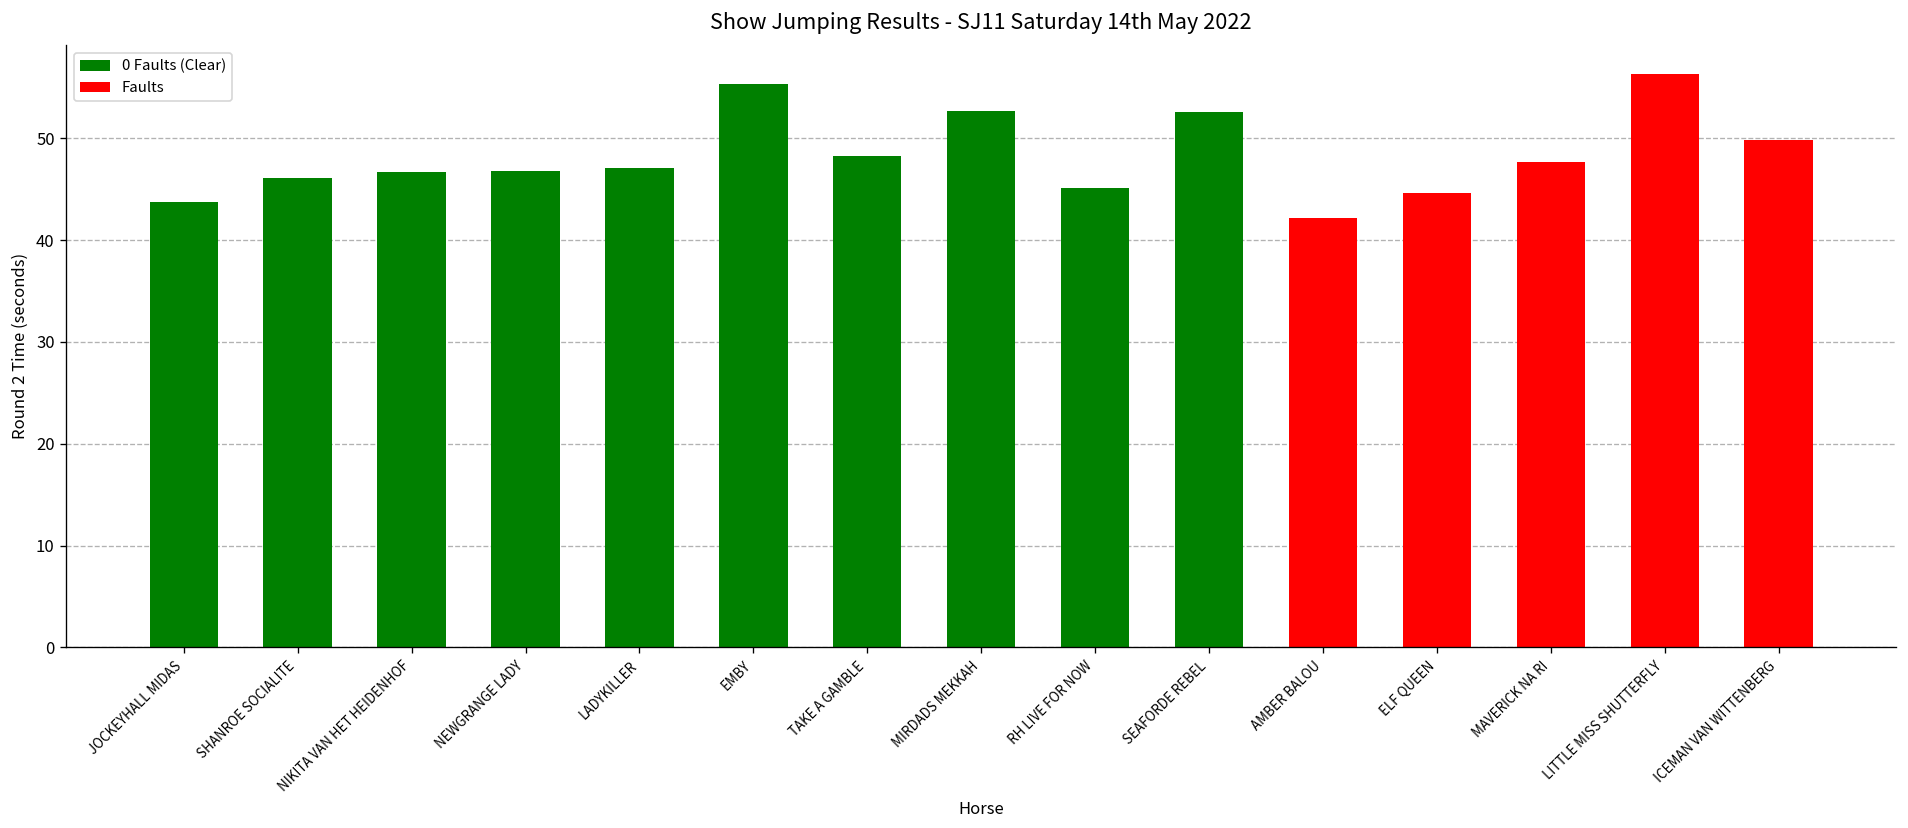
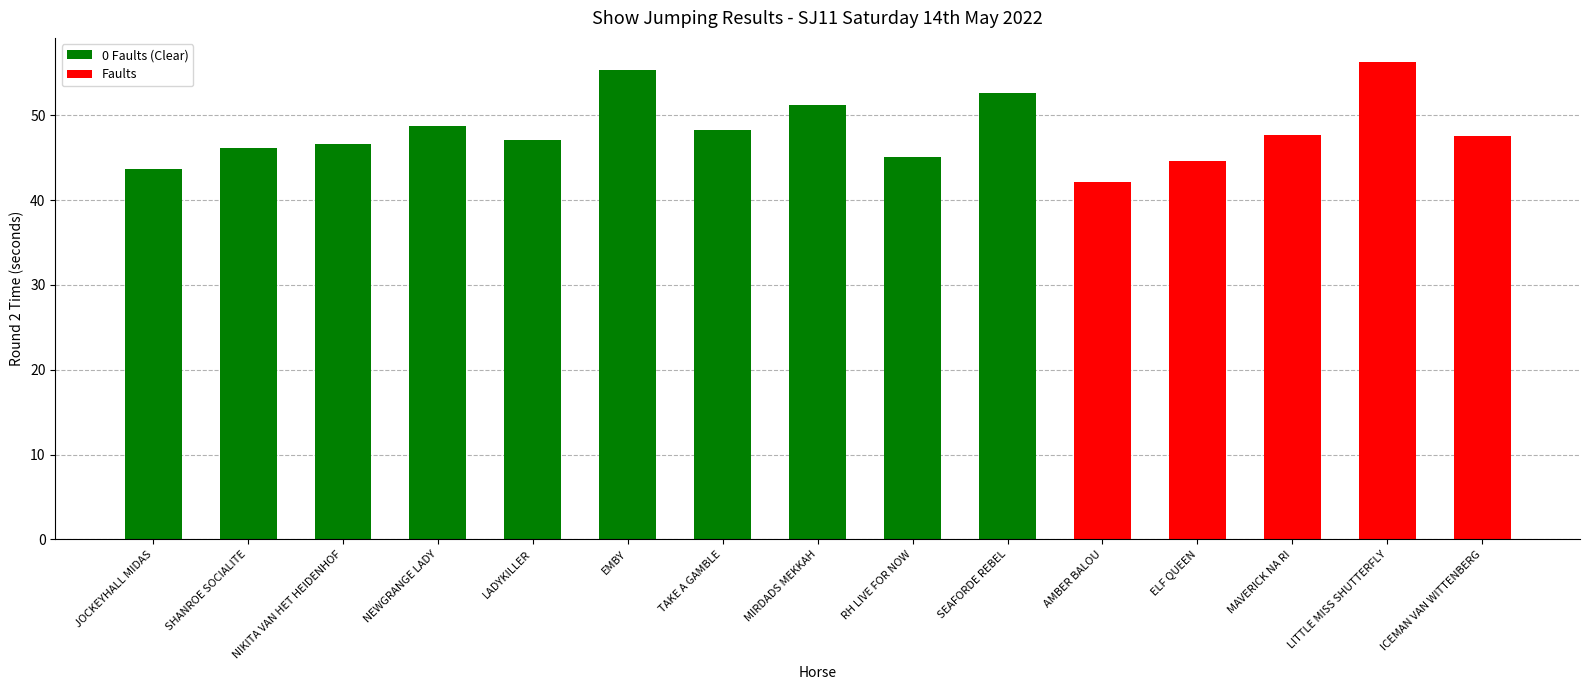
  {
    "JOCKEYHALL MIDAS": 44,
    "SHANROE SOCIALITE": 46,
    "NIKITA VAN HET HEIDENHOF": 47,
-   "NEWGRANGE LADY": 47,
+   "NEWGRANGE LADY": 49,
    "LADYKILLER": 47,
    "EMBY": 55,
    "TAKE A GAMBLE": 48,
-   "MIRDADS MEKKAH": 53,
+   "MIRDADS MEKKAH": 51,
    "RH LIVE FOR NOW": 45,
    "SEAFORDE REBEL": 53,
    "AMBER BALOU": 42,
    "ELF QUEEN": 45,
    "MAVERICK NA RI": 48,
    "LITTLE MISS SHUTTERFLY": 56,
-   "ICEMAN VAN WITTENBERG": 50
+   "ICEMAN VAN WITTENBERG": 48
  }
